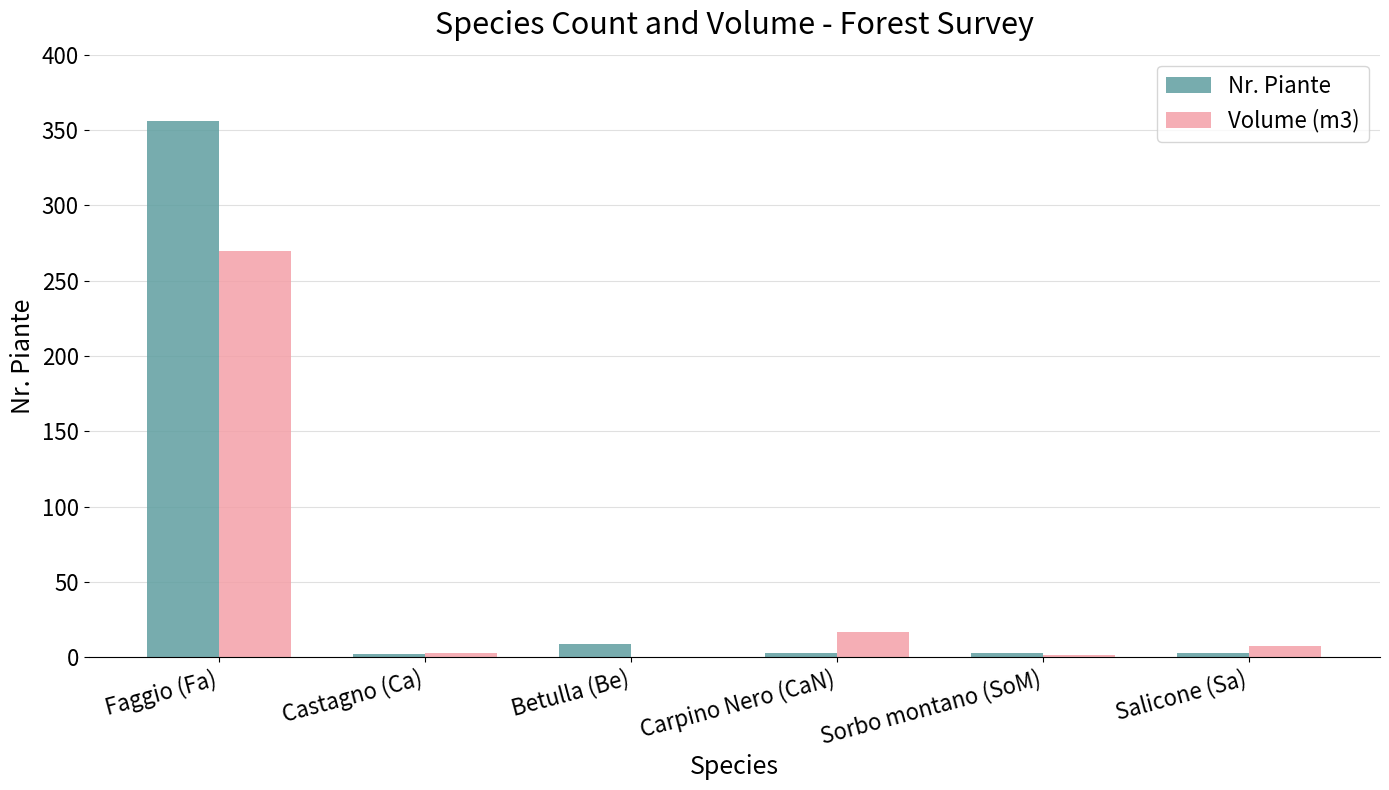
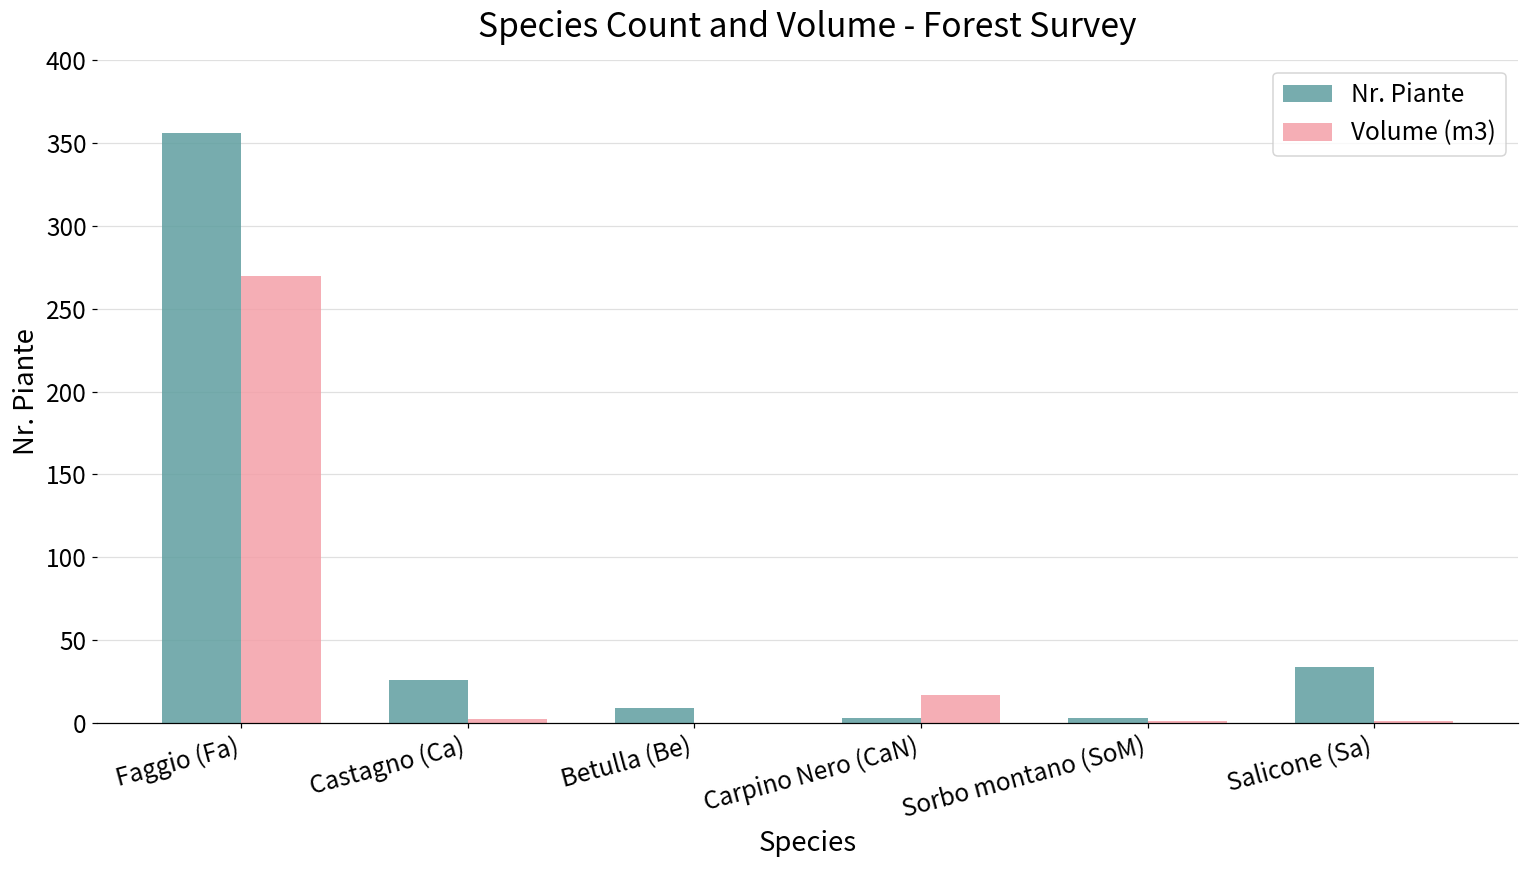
  {
    "Nr. Piante": {
      "Faggio (Fa)": 356,
-     "Castagno (Ca)": 2,
+     "Castagno (Ca)": 26,
      "Betulla (Be)": 9,
      "Carpino Nero (CaN)": 3,
      "Sorbo montano (SoM)": 3,
-     "Salicone (Sa)": 3
+     "Salicone (Sa)": 34
    },
    "Volume (m3)": {
      "Faggio (Fa)": 270,
      "Castagno (Ca)": 3,
      "Carpino Nero (CaN)": 17,
-     "Salicone (Sa)": 8
+     "Salicone (Sa)": 1
    }
  }
